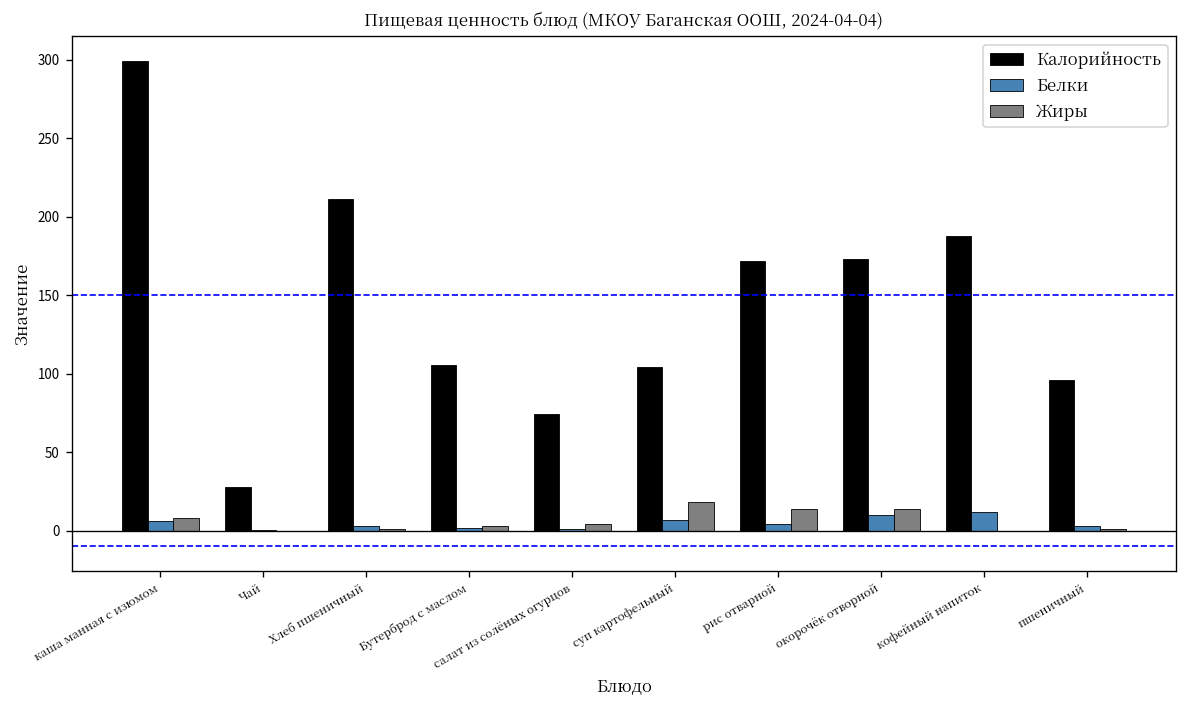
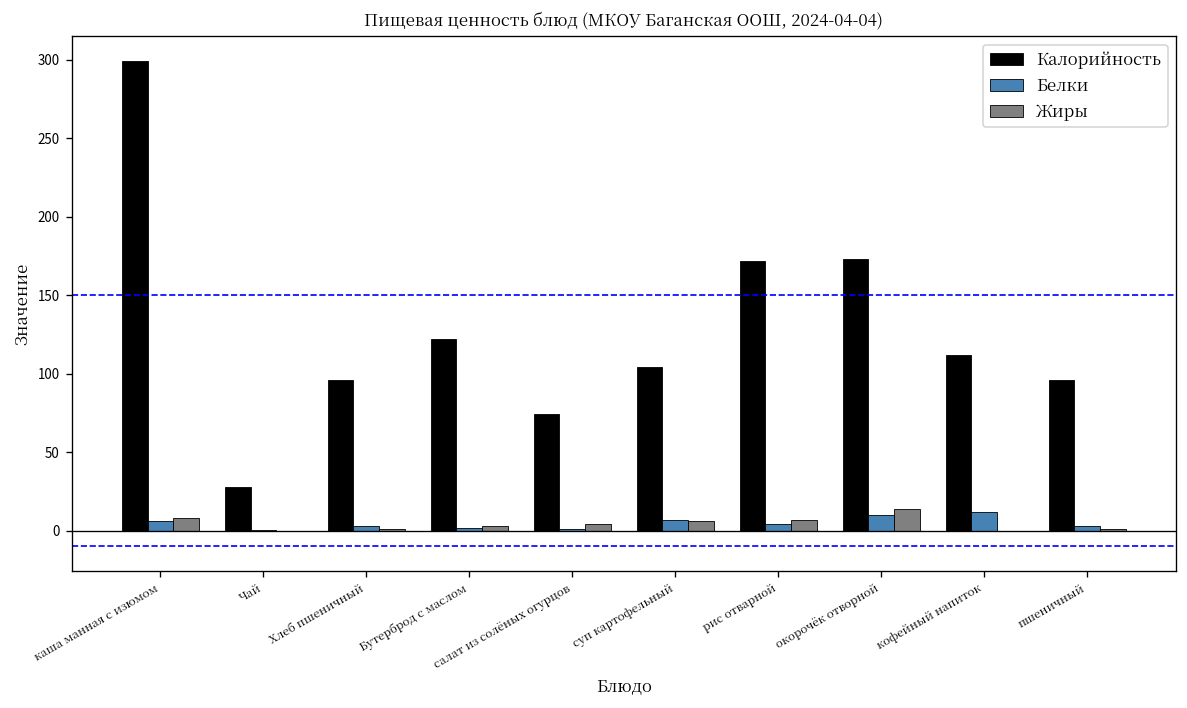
  {
    "Калорийность": {
      "каша манная с изюмом": 299,
      "Чай": 28,
-     "Хлеб пшеничный": 212,
-     "Бутерброд с маслом": 106,
+     "Хлеб пшеничный": 96,
+     "Бутерброд с маслом": 122,
      "салат из солёных огурцов": 74,
      "суп картофельный": 104,
      "рис отварной": 172,
      "окорочёк отворной": 173,
-     "кофейный напиток": 188,
+     "кофейный напиток": 112,
      "пшеничный": 96
    },
    "Белки": {
      "каша манная с изюмом": 6,
      "Хлеб пшеничный": 3,
      "Бутерброд с маслом": 2,
      "суп картофельный": 7,
      "рис отварной": 4,
      "окорочёк отворной": 10,
      "кофейный напиток": 12,
      "пшеничный": 3
    },
    "Жиры": {
      "каша манная с изюмом": 8,
      "Чай": 0,
      "Бутерброд с маслом": 3,
      "салат из солёных огурцов": 4,
-     "суп картофельный": 18,
-     "рис отварной": 14,
+     "суп картофельный": 6,
+     "рис отварной": 7,
      "окорочёк отворной": 14,
      "кофейный напиток": 0
    }
  }
